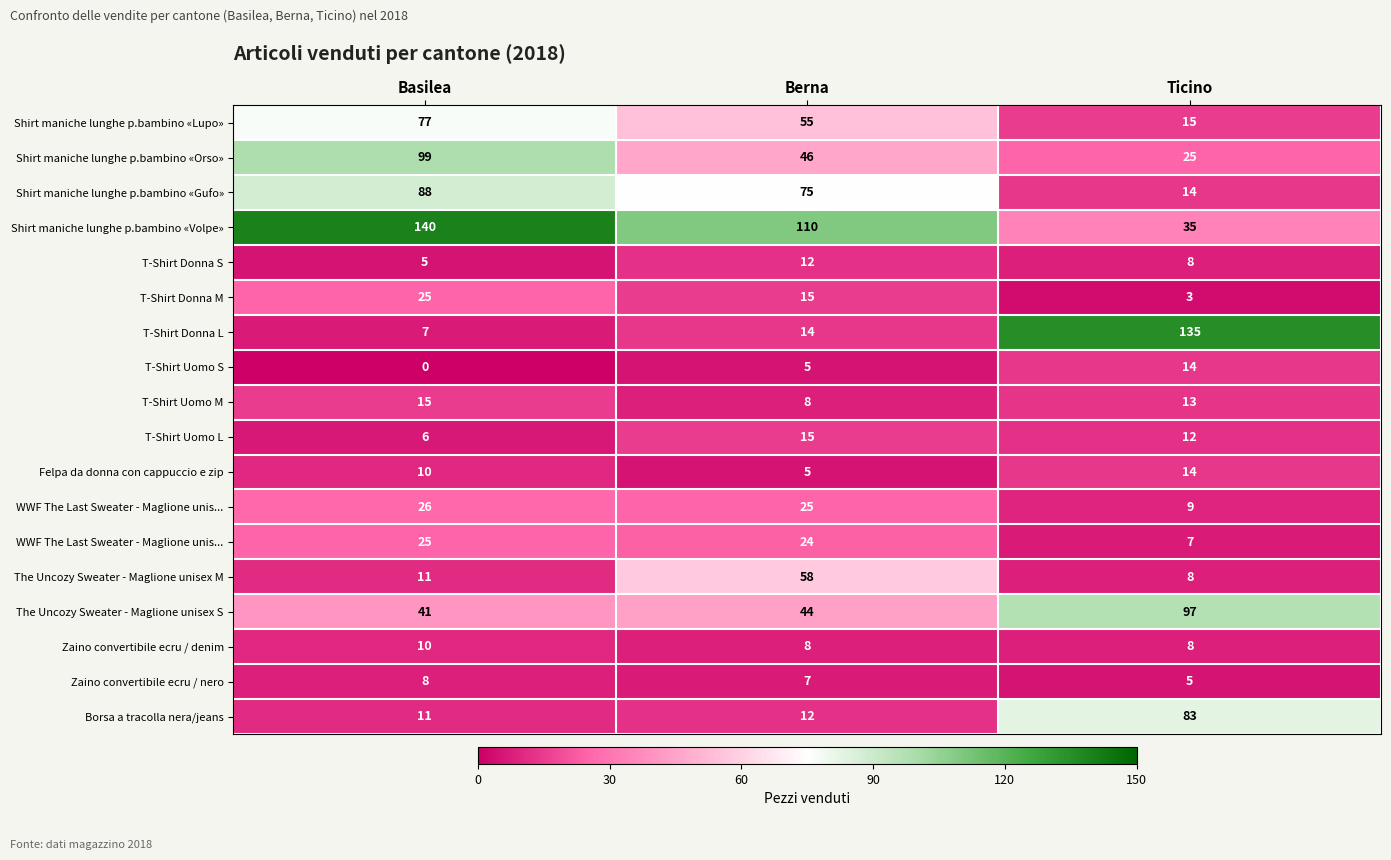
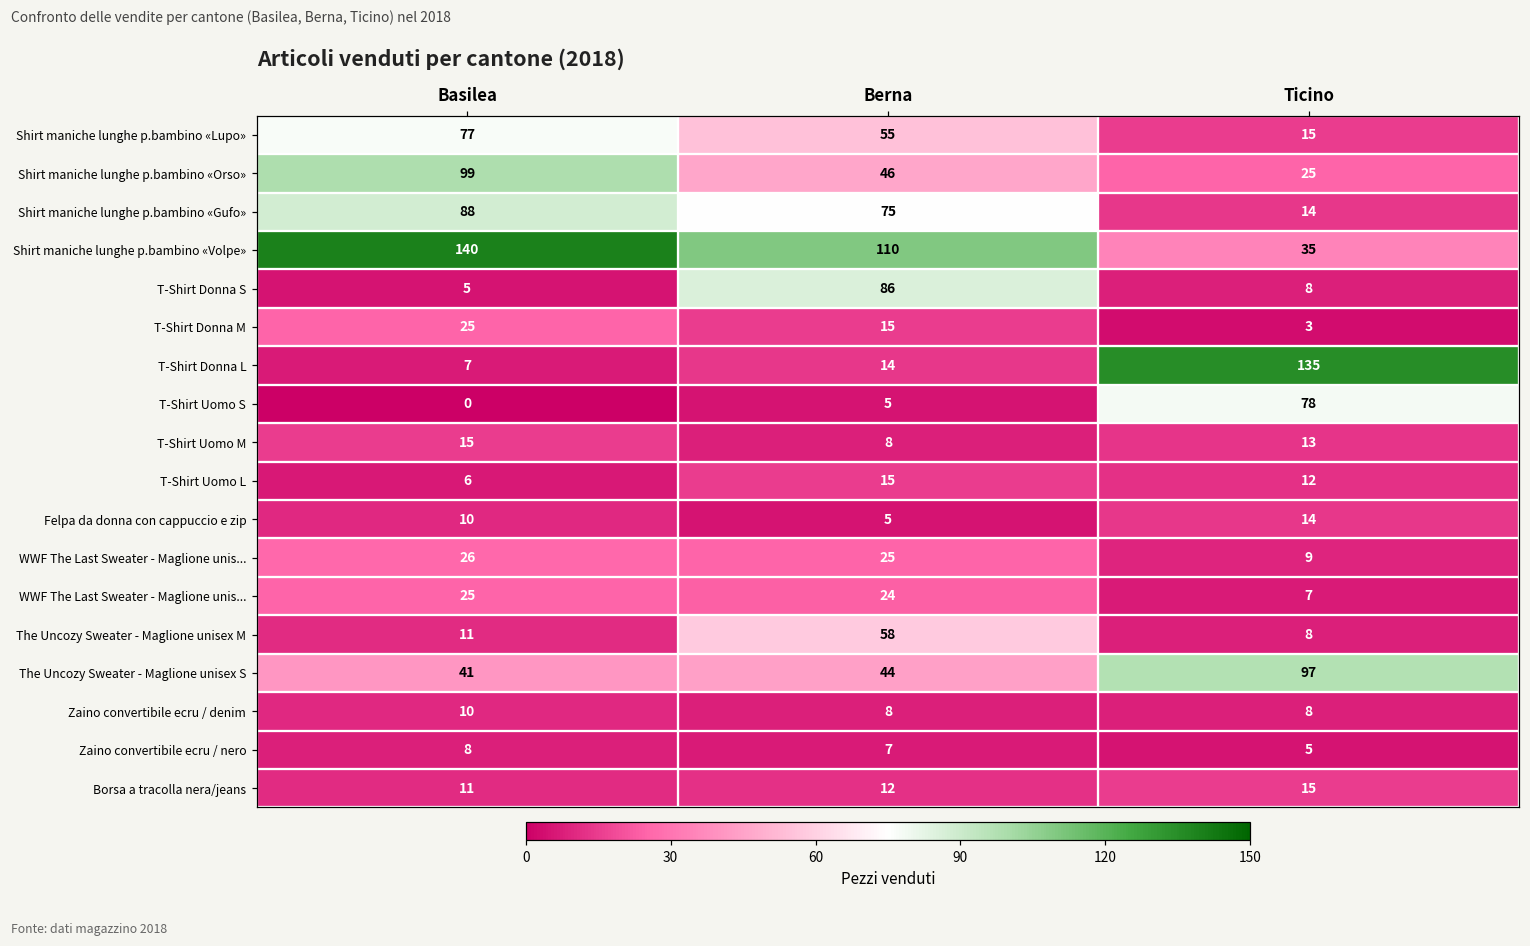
  {
    "Shirt maniche lunghe p.bambino «Lupo»": {
      "Basilea": 77,
      "Berna": 55,
      "Ticino": 15
    },
    "Shirt maniche lunghe p.bambino «Orso»": {
      "Basilea": 99,
      "Berna": 46,
      "Ticino": 25
    },
    "Shirt maniche lunghe p.bambino «Gufo»": {
      "Basilea": 88,
      "Berna": 75,
      "Ticino": 14
    },
    "Shirt maniche lunghe p.bambino «Volpe»": {
      "Basilea": 140,
      "Berna": 110,
      "Ticino": 35
    },
    "T-Shirt Donna S": {
      "Basilea": 5,
-     "Berna": 12,
+     "Berna": 86,
      "Ticino": 8
    },
    "T-Shirt Donna M": {
      "Basilea": 25,
      "Berna": 15,
      "Ticino": 3
    },
    "T-Shirt Donna L": {
      "Basilea": 7,
      "Berna": 14,
      "Ticino": 135
    },
    "T-Shirt Uomo S": {
      "Basilea": 0,
      "Berna": 5,
-     "Ticino": 14
+     "Ticino": 78
    },
    "T-Shirt Uomo M": {
      "Basilea": 15,
      "Berna": 8,
      "Ticino": 13
    },
    "T-Shirt Uomo L": {
      "Basilea": 6,
      "Berna": 15,
      "Ticino": 12
    },
    "Felpa da donna con cappuccio e zip": {
      "Basilea": 10,
      "Berna": 5,
      "Ticino": 14
    },
    "The Uncozy Sweater - Maglione unisex M": {
      "Basilea": 11,
      "Berna": 58,
      "Ticino": 8
    },
    "The Uncozy Sweater - Maglione unisex S": {
      "Basilea": 41,
      "Berna": 44,
      "Ticino": 97
    },
    "Zaino convertibile ecru / denim": {
      "Basilea": 10,
      "Berna": 8,
      "Ticino": 8
    },
    "Zaino convertibile ecru / nero": {
      "Basilea": 8,
      "Berna": 7,
      "Ticino": 5
    },
    "Borsa a tracolla nera/jeans": {
      "Basilea": 11,
      "Berna": 12,
-     "Ticino": 83
+     "Ticino": 15
    }
  }
